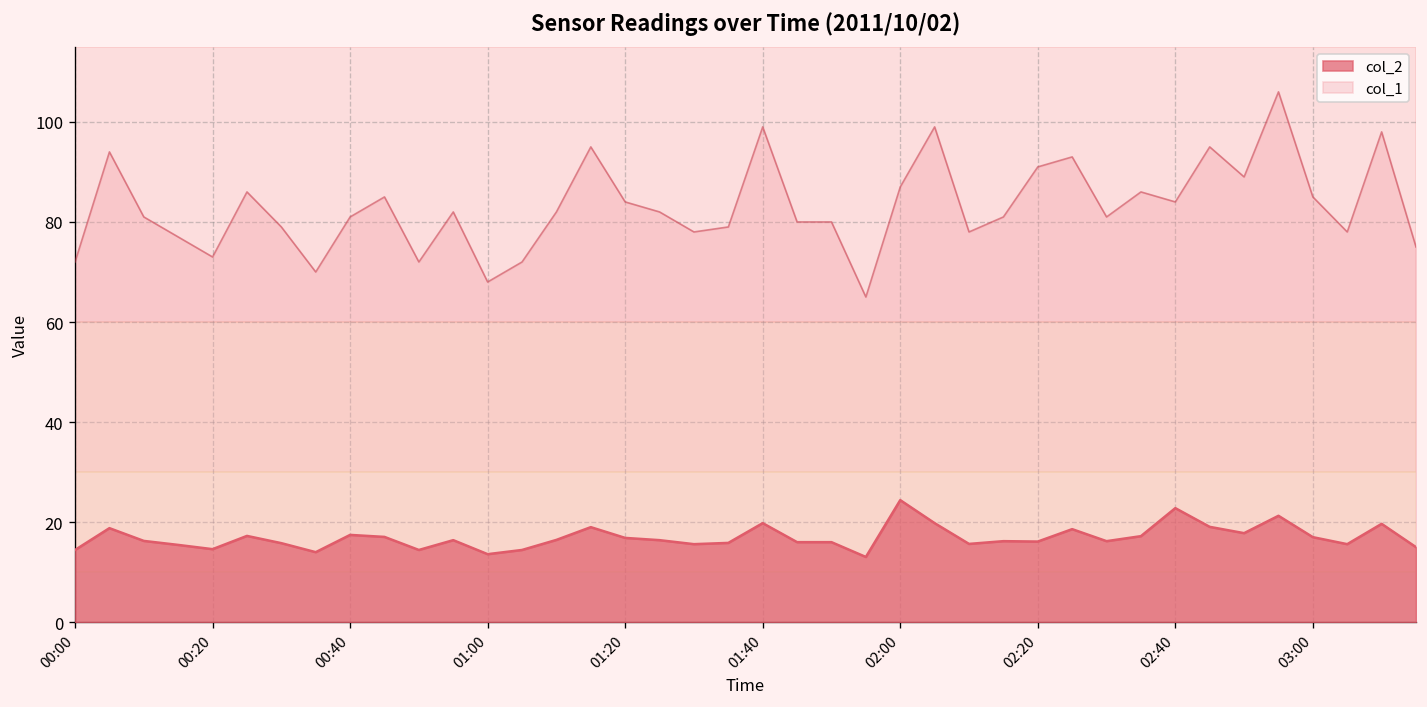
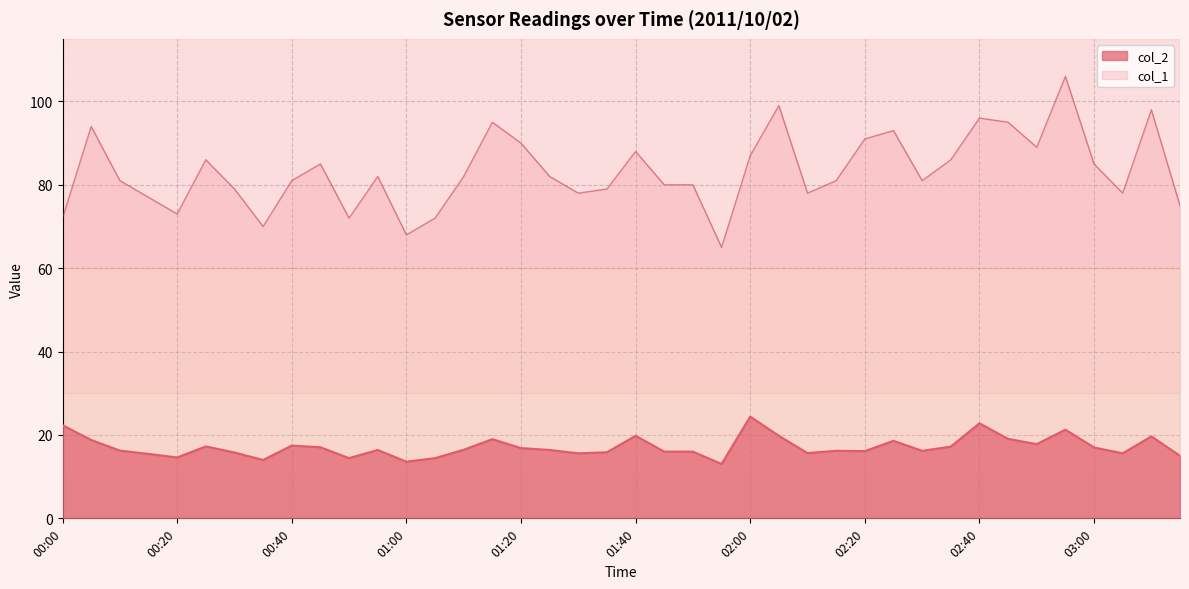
  {
    "col_2": {
-     "00:00": 14,
+     "00:00": 22,
      "00:20": 15,
      "00:40": 17,
      "01:00": 14,
      "01:20": 17,
      "01:40": 20,
      "02:00": 24,
      "02:20": 16,
      "02:40": 23,
      "03:00": 17
    },
    "col_1": {
      "00:00": 72,
      "00:20": 73,
      "00:40": 81,
      "01:00": 68,
-     "01:20": 84,
-     "01:40": 99,
+     "01:20": 90,
+     "01:40": 88,
      "02:00": 87,
      "02:20": 91,
-     "02:40": 84,
+     "02:40": 96,
      "03:00": 85
    }
  }
